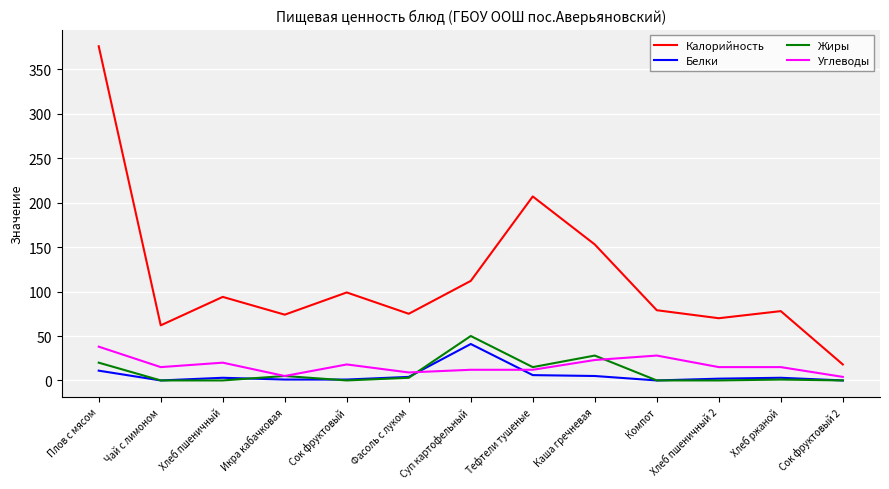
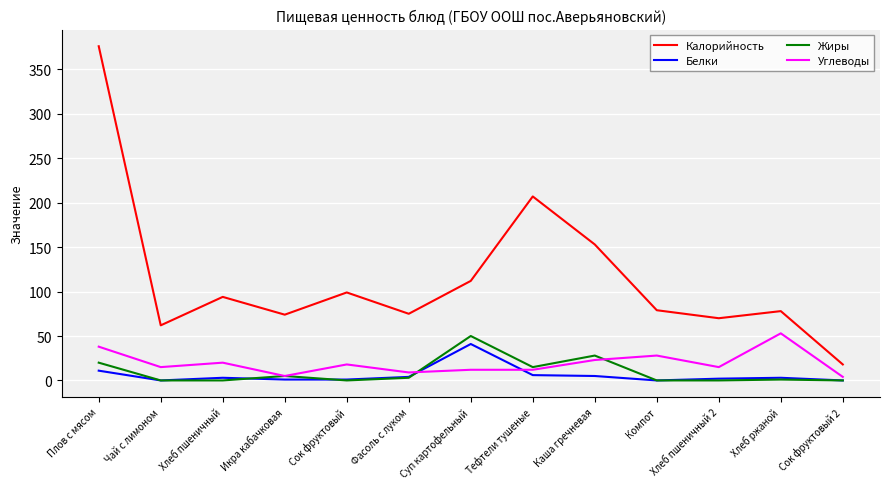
  {
    "Калорийность": {
      "Плов с мясом": 380,
      "Чай с лимоном": 60,
      "Хлеб пшеничный": 90,
      "Икра кабачковая": 70,
      "Сок фруктовый": 100,
      "Фасоль с луком": 80,
      "Суп картофельный": 110,
      "Тефтели тушеные": 210,
      "Каша гречневая": 150,
      "Компот": 80,
      "Хлеб пшеничный 2": 70,
      "Хлеб ржаной": 80,
      "Сок фруктовый 2": 20
    },
    "Белки": {
      "Плов с мясом": 10,
      "Хлеб пшеничный": 0,
      "Икра кабачковая": 0,
      "Суп картофельный": 40,
      "Тефтели тушеные": 10,
      "Каша гречневая": 10
    },
    "Жиры": {
      "Плов с мясом": 20,
      "Хлеб пшеничный": 0,
      "Суп картофельный": 50,
      "Тефтели тушеные": 20,
      "Каша гречневая": 30
    },
    "Углеводы": {
      "Плов с мясом": 40,
      "Чай с лимоном": 20,
      "Хлеб пшеничный": 20,
      "Сок фруктовый": 20,
      "Фасоль с луком": 10,
      "Суп картофельный": 10,
      "Тефтели тушеные": 10,
      "Каша гречневая": 20,
      "Компот": 30,
      "Хлеб пшеничный 2": 20,
-     "Хлеб ржаной": 20,
+     "Хлеб ржаной": 50,
      "Сок фруктовый 2": 0
    }
  }
